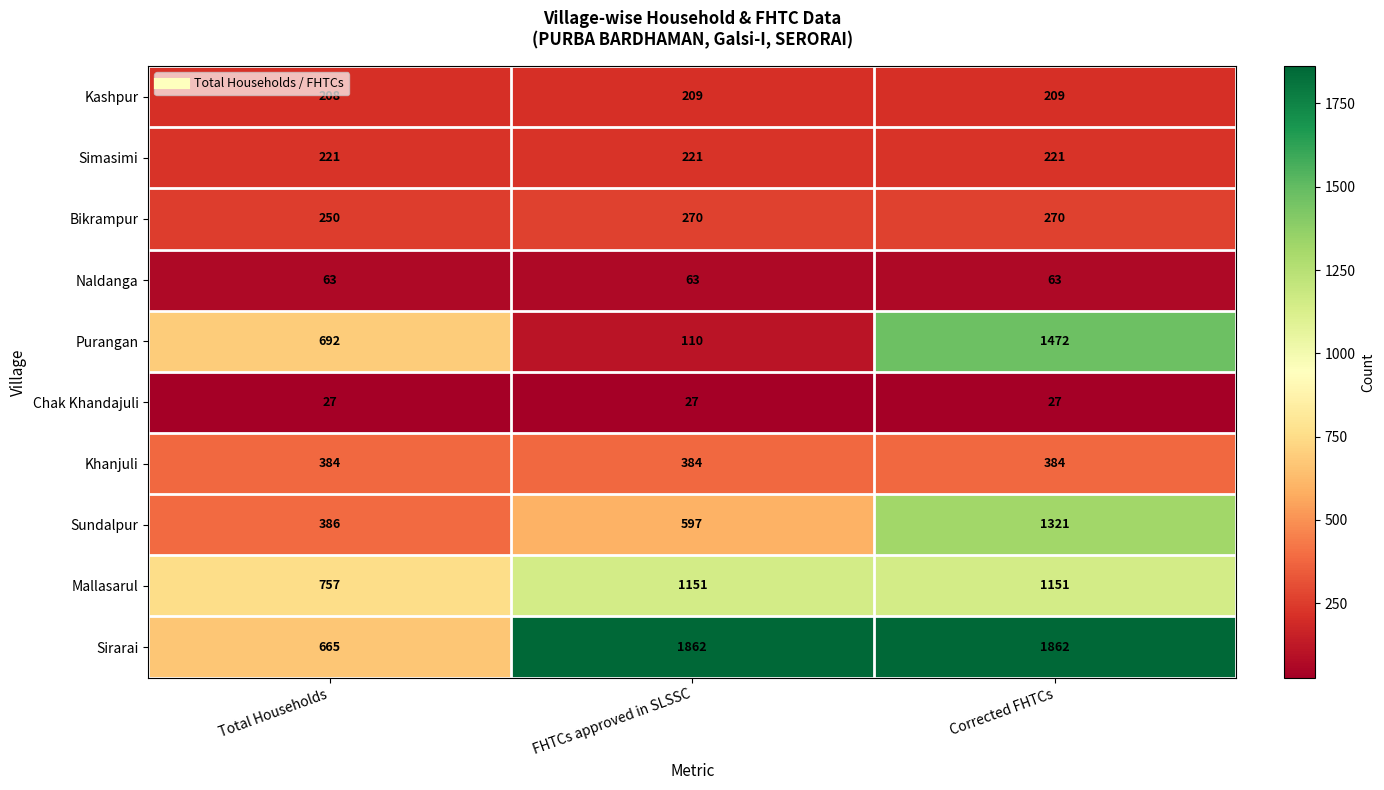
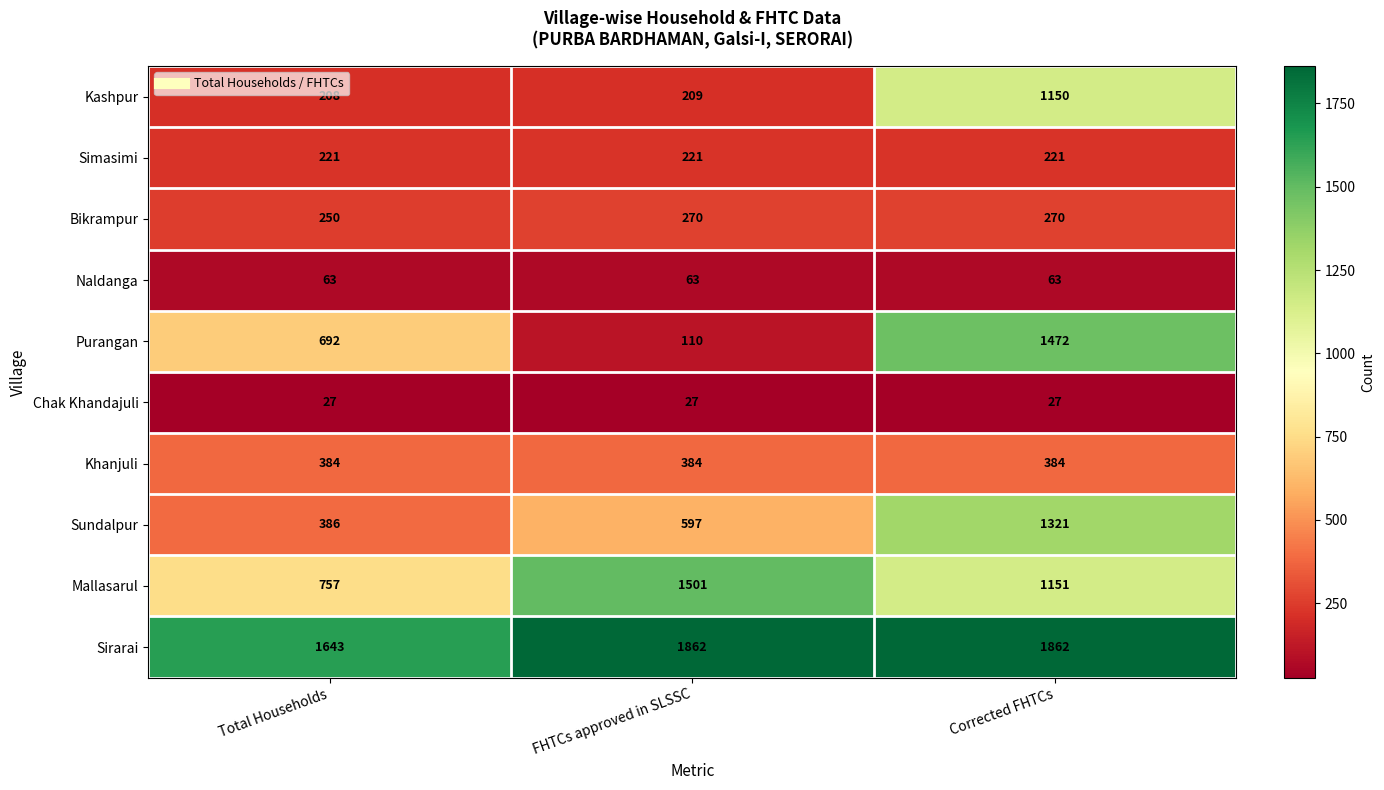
  {
    "Kashpur": {
      "FHTCs approved in SLSSC": 209,
-     "Corrected FHTCs": 209
+     "Corrected FHTCs": 1150
    },
    "Simasimi": {
      "Total Households": 221,
      "FHTCs approved in SLSSC": 221,
      "Corrected FHTCs": 221
    },
    "Bikrampur": {
      "Total Households": 250,
      "FHTCs approved in SLSSC": 270,
      "Corrected FHTCs": 270
    },
    "Naldanga": {
      "Total Households": 63,
      "FHTCs approved in SLSSC": 63,
      "Corrected FHTCs": 63
    },
    "Purangan": {
      "Total Households": 692,
      "FHTCs approved in SLSSC": 110,
      "Corrected FHTCs": 1472
    },
    "Chak Khandajuli": {
      "Total Households": 27,
      "FHTCs approved in SLSSC": 27,
      "Corrected FHTCs": 27
    },
    "Khanjuli": {
      "Total Households": 384,
      "FHTCs approved in SLSSC": 384,
      "Corrected FHTCs": 384
    },
    "Sundalpur": {
      "Total Households": 386,
      "FHTCs approved in SLSSC": 597,
      "Corrected FHTCs": 1321
    },
    "Mallasarul": {
      "Total Households": 757,
-     "FHTCs approved in SLSSC": 1151,
+     "FHTCs approved in SLSSC": 1501,
      "Corrected FHTCs": 1151
    },
    "Sirarai": {
-     "Total Households": 665,
+     "Total Households": 1643,
      "FHTCs approved in SLSSC": 1862,
      "Corrected FHTCs": 1862
    }
  }
